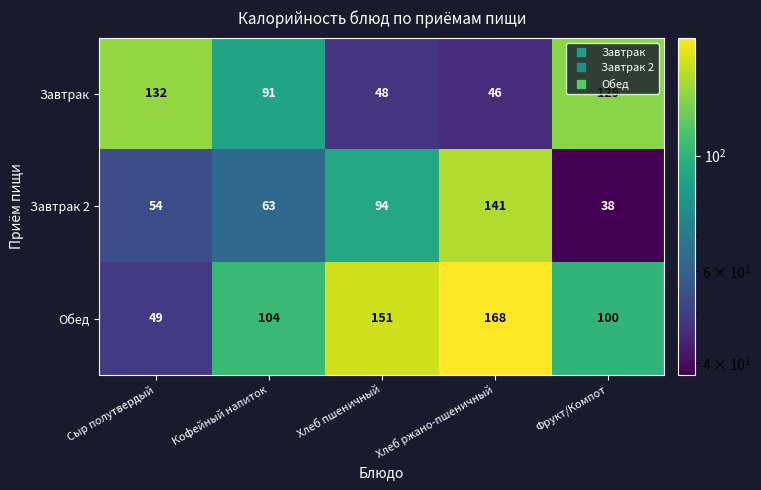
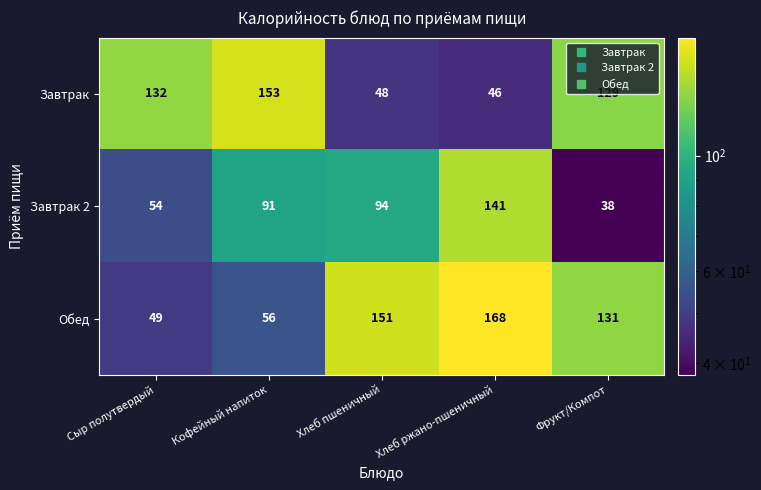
  {
    "Завтрак": {
      "Сыр полутвердый": 132,
-     "Кофейный напиток": 91,
+     "Кофейный напиток": 153,
      "Хлеб пшеничный": 48,
      "Хлеб ржано-пшеничный": 46
    },
    "Завтрак 2": {
      "Сыр полутвердый": 54,
-     "Кофейный напиток": 63,
+     "Кофейный напиток": 91,
      "Хлеб пшеничный": 94,
      "Хлеб ржано-пшеничный": 141,
      "Фрукт/Компот": 38
    },
    "Обед": {
      "Сыр полутвердый": 49,
-     "Кофейный напиток": 104,
+     "Кофейный напиток": 56,
      "Хлеб пшеничный": 151,
      "Хлеб ржано-пшеничный": 168,
-     "Фрукт/Компот": 100
+     "Фрукт/Компот": 131
    }
  }
